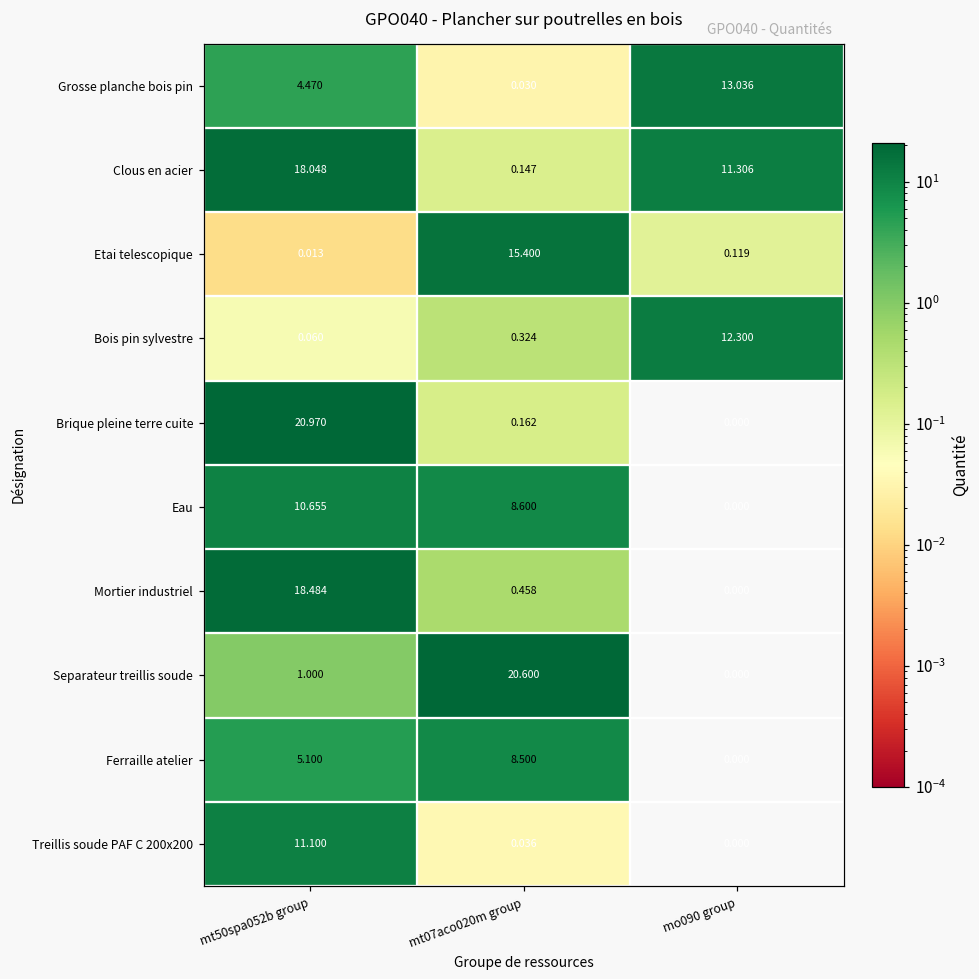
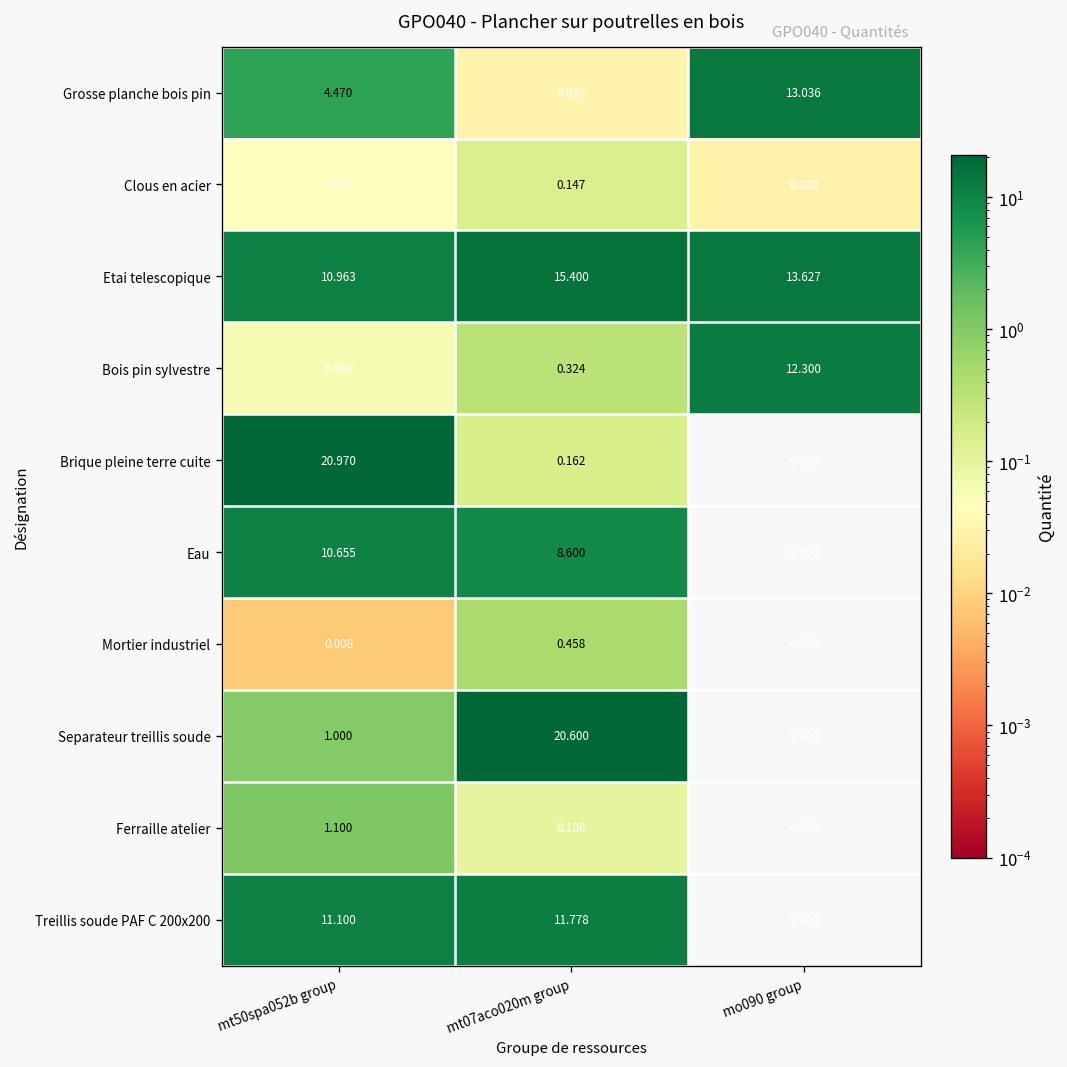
  {
    "Grosse planche bois pin": {
      "mt50spa052b group": 4.470,
      "mt07aco020m group": 0.030,
      "mo090 group": 13.036
    },
    "Clous en acier": {
-     "mt50spa052b group": 18.048,
+     "mt50spa052b group": 0.045,
      "mt07aco020m group": 0.147,
-     "mo090 group": 11.306
+     "mo090 group": 0.028
    },
    "Etai telescopique": {
-     "mt50spa052b group": 0.013,
+     "mt50spa052b group": 10.963,
      "mt07aco020m group": 15.400,
-     "mo090 group": 0.119
+     "mo090 group": 13.627
    },
    "Bois pin sylvestre": {
      "mt50spa052b group": 0.060,
      "mt07aco020m group": 0.324,
      "mo090 group": 12.300
    },
    "Brique pleine terre cuite": {
      "mt50spa052b group": 20.970,
      "mt07aco020m group": 0.162
    },
    "Eau": {
      "mt50spa052b group": 10.655,
      "mt07aco020m group": 8.600
    },
    "Mortier industriel": {
-     "mt50spa052b group": 18.484,
+     "mt50spa052b group": 0.008,
      "mt07aco020m group": 0.458
    },
    "Separateur treillis soude": {
      "mt50spa052b group": 1.000,
      "mt07aco020m group": 20.600
    },
    "Ferraille atelier": {
-     "mt50spa052b group": 5.100,
-     "mt07aco020m group": 8.500
+     "mt50spa052b group": 1.100,
+     "mt07aco020m group": 0.100
    },
    "Treillis soude PAF C 200x200": {
      "mt50spa052b group": 11.100,
-     "mt07aco020m group": 0.036
+     "mt07aco020m group": 11.778
    }
  }
